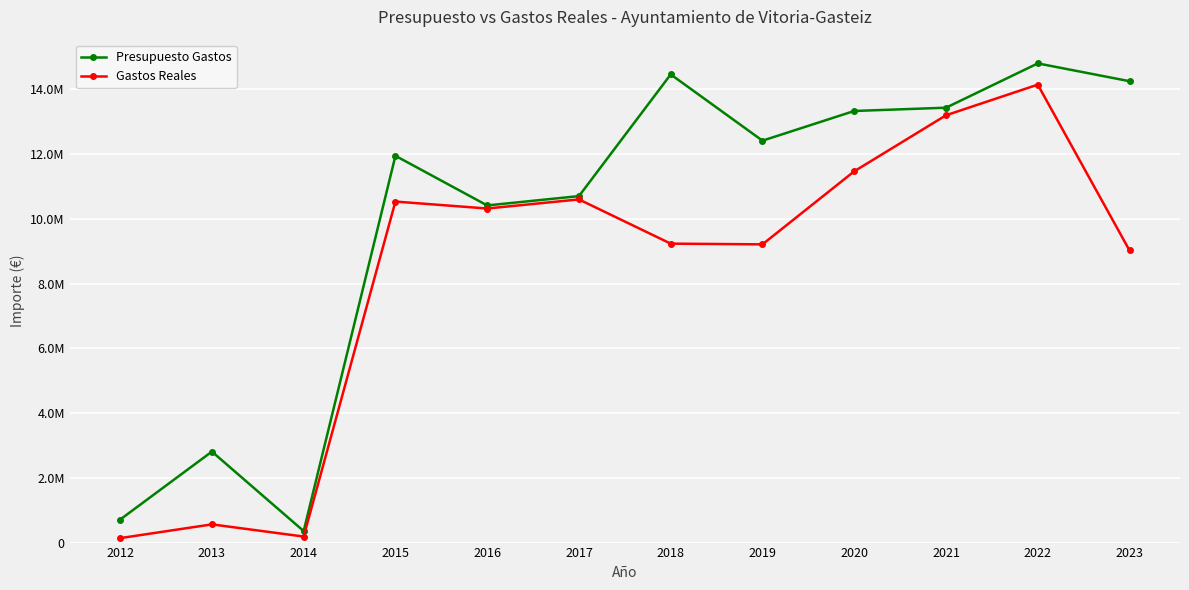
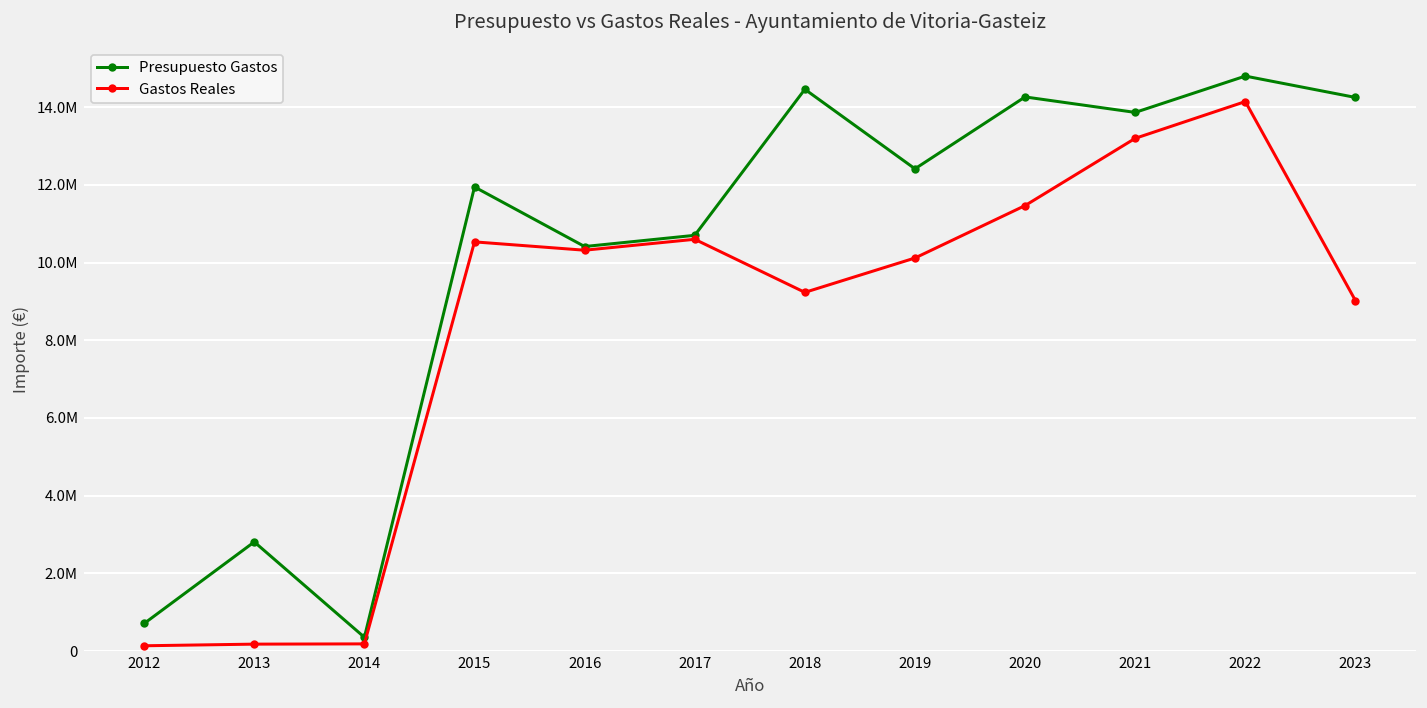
  {
    "Presupuesto Gastos": {
      "2012": 700000,
      "2013": 2800000,
      "2014": 400000,
      "2015": 11900000,
      "2016": 10400000,
      "2017": 10700000,
      "2018": 14500000,
      "2019": 12400000,
-     "2020": 13300000,
-     "2021": 13400000,
+     "2020": 14300000,
+     "2021": 13900000,
      "2022": 14800000,
      "2023": 14300000
    },
    "Gastos Reales": {
      "2012": 100000,
-     "2013": 600000,
+     "2013": 200000,
      "2014": 200000,
      "2015": 10500000,
      "2016": 10300000,
      "2017": 10600000,
      "2018": 9200000,
-     "2019": 9200000,
+     "2019": 10100000,
      "2020": 11500000,
      "2021": 13200000,
      "2022": 14100000,
      "2023": 9000000
    }
  }
